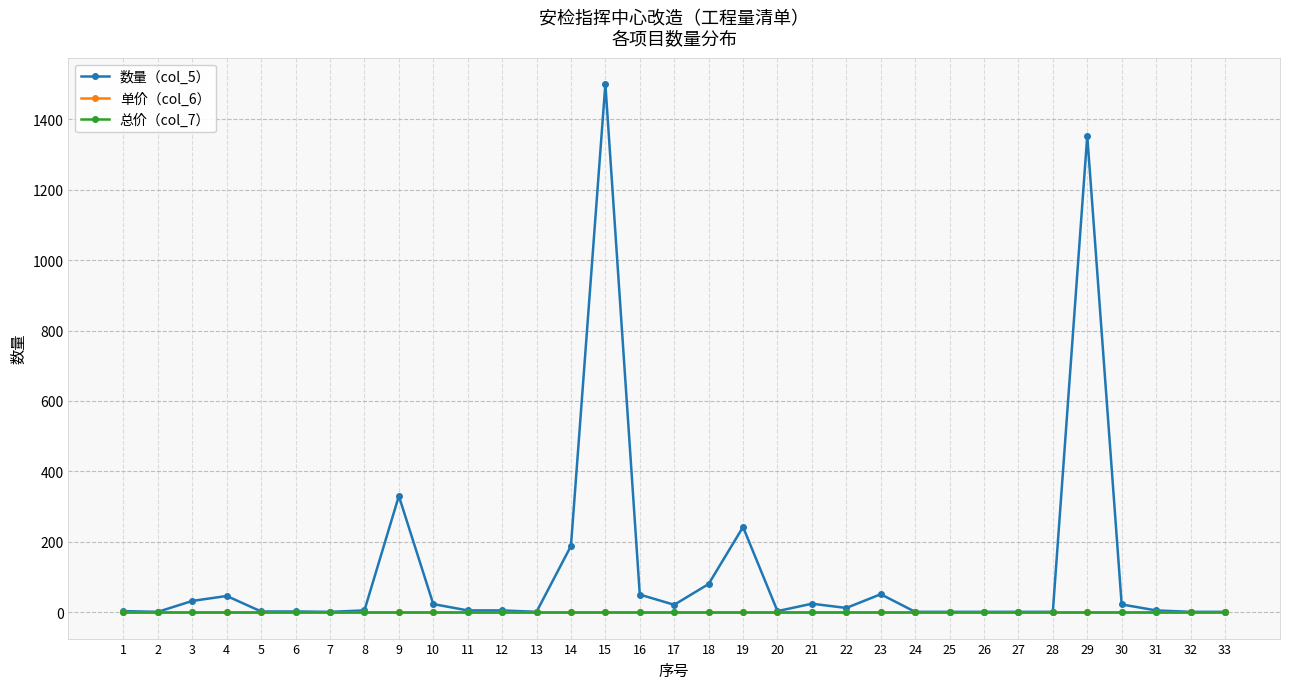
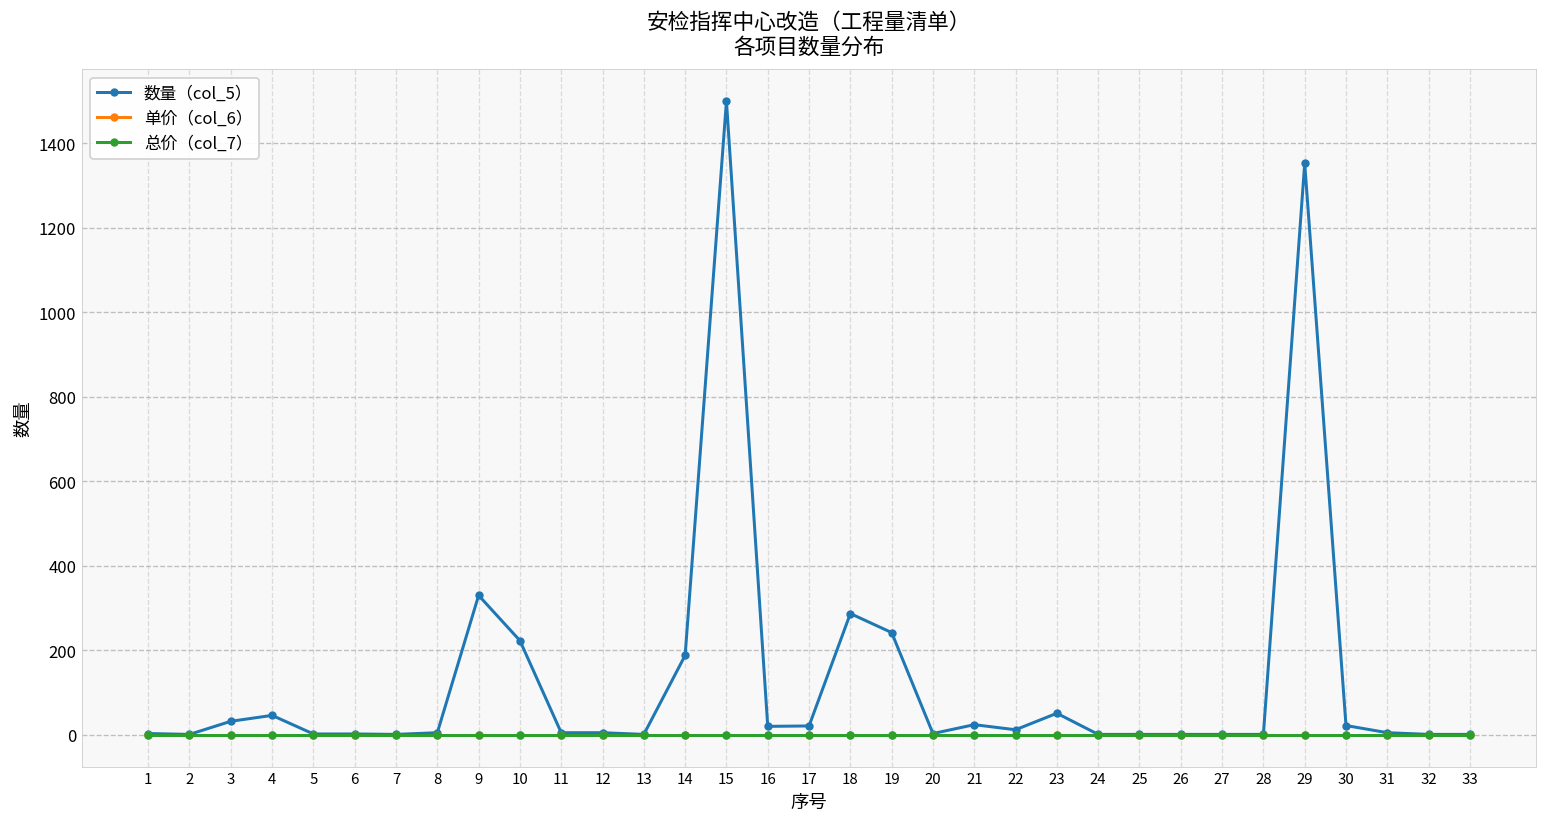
  {
    "数量（col_5）": {
      "3": 30,
      "4": 50,
      "9": 330,
-     "10": 20,
+     "10": 220,
      "14": 190,
      "15": 1500,
-     "16": 50,
+     "16": 20,
      "17": 20,
-     "18": 80,
+     "18": 290,
      "19": 240,
      "21": 20,
      "22": 10,
      "23": 50,
      "29": 1350,
      "30": 20
    },
    "总价（col_7）": {
      "3": 0,
      "4": 0,
      "9": 0,
      "10": 0,
      "14": 0,
      "15": 0,
      "16": 0,
      "17": 0,
      "18": 0,
      "19": 0,
      "21": 0,
      "22": 0,
      "23": 0,
      "29": 0,
      "30": 0
    }
  }
